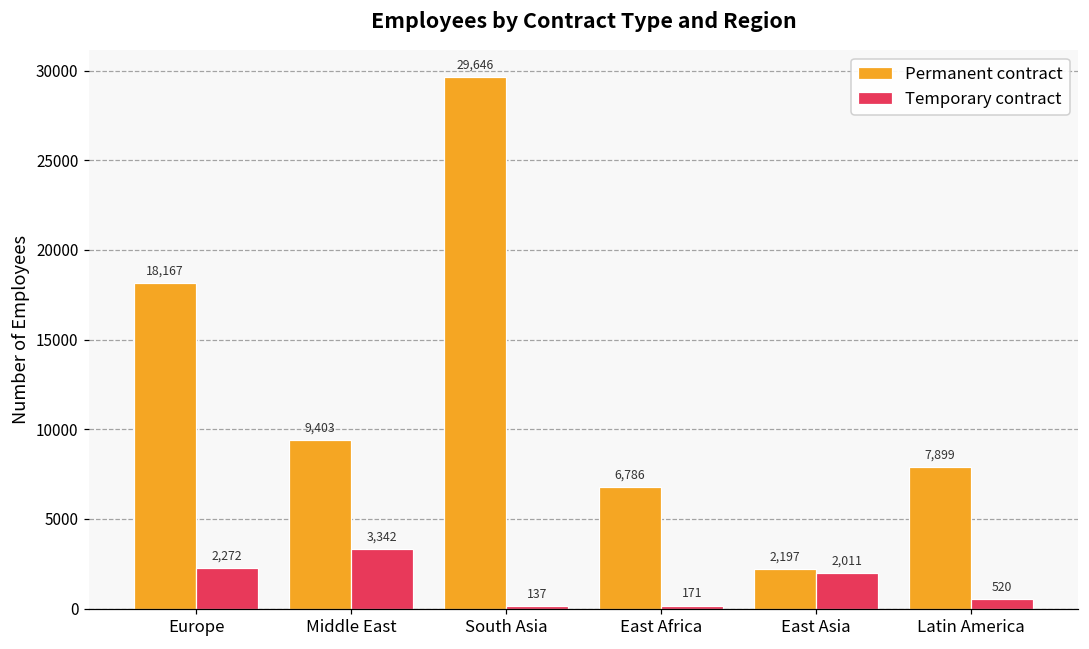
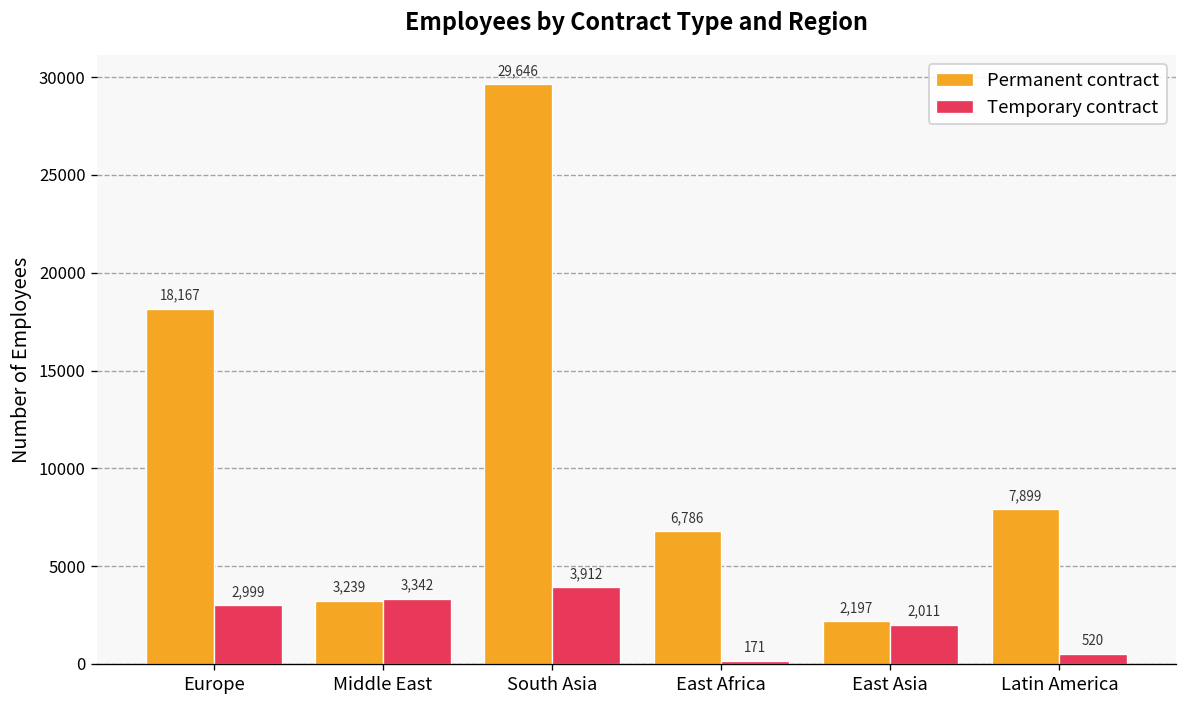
  {
    "Permanent contract": {
      "Europe": "18,167",
-     "Middle East": "9,403",
+     "Middle East": "3,239",
      "South Asia": "29,646",
      "East Africa": "6,786",
      "East Asia": "2,197",
      "Latin America": "7,899"
    },
    "Temporary contract": {
-     "Europe": "2,272",
+     "Europe": "2,999",
      "Middle East": "3,342",
-     "South Asia": "137",
+     "South Asia": "3,912",
      "East Africa": "171",
      "East Asia": "2,011",
      "Latin America": "520"
    }
  }
